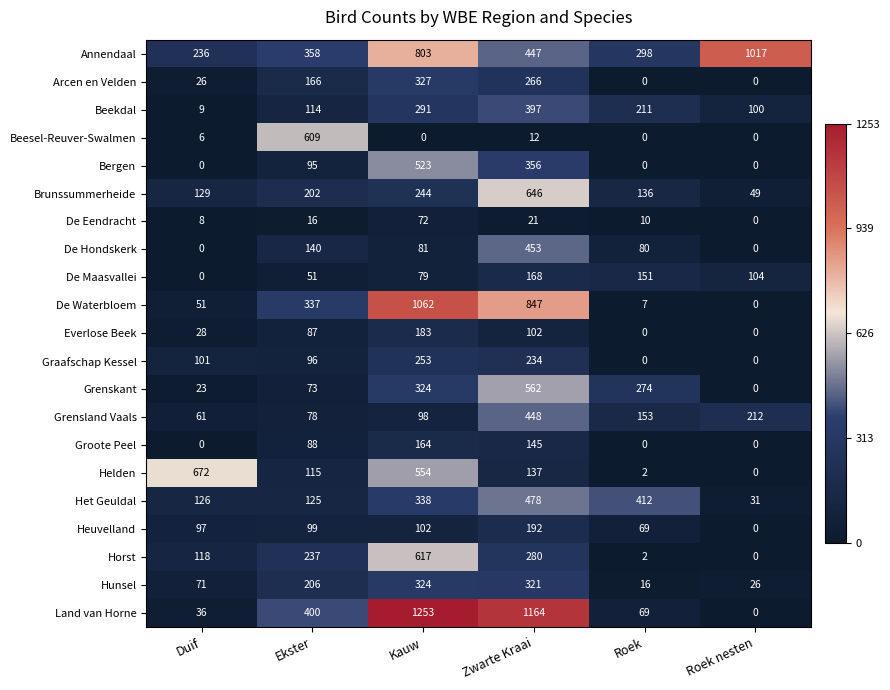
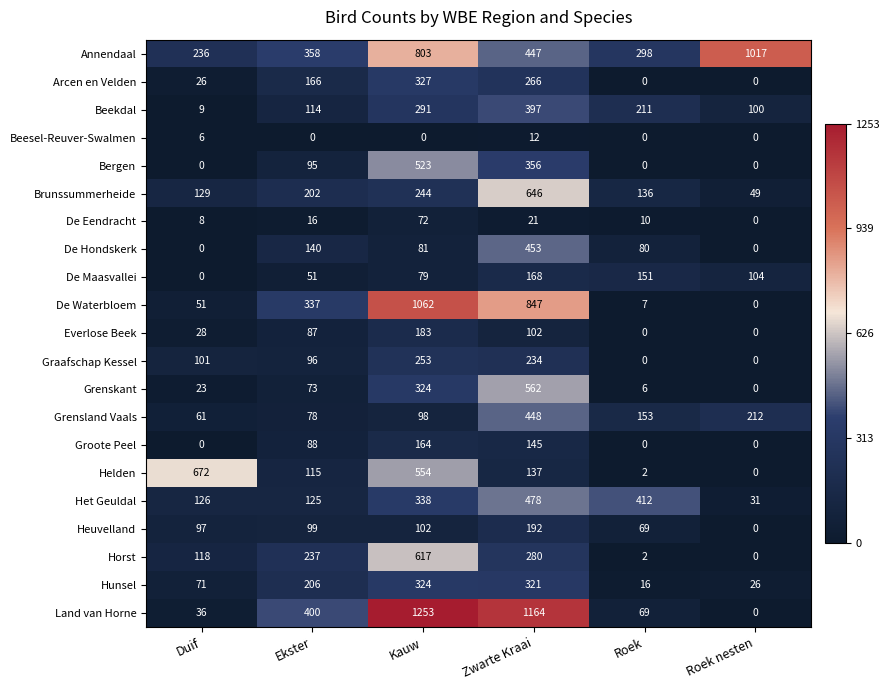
  {
    "Annendaal": {
      "Duif": 236,
      "Ekster": 358,
      "Kauw": 803,
      "Zwarte Kraai": 447,
      "Roek": 298,
      "Roek nesten": 1017
    },
    "Arcen en Velden": {
      "Duif": 26,
      "Ekster": 166,
      "Kauw": 327,
      "Zwarte Kraai": 266,
      "Roek": 0,
      "Roek nesten": 0
    },
    "Beekdal": {
      "Duif": 9,
      "Ekster": 114,
      "Kauw": 291,
      "Zwarte Kraai": 397,
      "Roek": 211,
      "Roek nesten": 100
    },
    "Beesel-Reuver-Swalmen": {
      "Duif": 6,
-     "Ekster": 609,
+     "Ekster": 0,
      "Kauw": 0,
      "Zwarte Kraai": 12,
      "Roek": 0,
      "Roek nesten": 0
    },
    "Bergen": {
      "Duif": 0,
      "Ekster": 95,
      "Kauw": 523,
      "Zwarte Kraai": 356,
      "Roek": 0,
      "Roek nesten": 0
    },
    "Brunssummerheide": {
      "Duif": 129,
      "Ekster": 202,
      "Kauw": 244,
      "Zwarte Kraai": 646,
      "Roek": 136,
      "Roek nesten": 49
    },
    "De Eendracht": {
      "Duif": 8,
      "Ekster": 16,
      "Kauw": 72,
      "Zwarte Kraai": 21,
      "Roek": 10,
      "Roek nesten": 0
    },
    "De Hondskerk": {
      "Duif": 0,
      "Ekster": 140,
      "Kauw": 81,
      "Zwarte Kraai": 453,
      "Roek": 80,
      "Roek nesten": 0
    },
    "De Maasvallei": {
      "Duif": 0,
      "Ekster": 51,
      "Kauw": 79,
      "Zwarte Kraai": 168,
      "Roek": 151,
      "Roek nesten": 104
    },
    "De Waterbloem": {
      "Duif": 51,
      "Ekster": 337,
      "Kauw": 1062,
      "Zwarte Kraai": 847,
      "Roek": 7,
      "Roek nesten": 0
    },
    "Everlose Beek": {
      "Duif": 28,
      "Ekster": 87,
      "Kauw": 183,
      "Zwarte Kraai": 102,
      "Roek": 0,
      "Roek nesten": 0
    },
    "Graafschap Kessel": {
      "Duif": 101,
      "Ekster": 96,
      "Kauw": 253,
      "Zwarte Kraai": 234,
      "Roek": 0,
      "Roek nesten": 0
    },
    "Grenskant": {
      "Duif": 23,
      "Ekster": 73,
      "Kauw": 324,
      "Zwarte Kraai": 562,
-     "Roek": 274,
+     "Roek": 6,
      "Roek nesten": 0
    },
    "Grensland Vaals": {
      "Duif": 61,
      "Ekster": 78,
      "Kauw": 98,
      "Zwarte Kraai": 448,
      "Roek": 153,
      "Roek nesten": 212
    },
    "Groote Peel": {
      "Duif": 0,
      "Ekster": 88,
      "Kauw": 164,
      "Zwarte Kraai": 145,
      "Roek": 0,
      "Roek nesten": 0
    },
    "Helden": {
      "Duif": 672,
      "Ekster": 115,
      "Kauw": 554,
      "Zwarte Kraai": 137,
      "Roek": 2,
      "Roek nesten": 0
    },
    "Het Geuldal": {
      "Duif": 126,
      "Ekster": 125,
      "Kauw": 338,
      "Zwarte Kraai": 478,
      "Roek": 412,
      "Roek nesten": 31
    },
    "Heuvelland": {
      "Duif": 97,
      "Ekster": 99,
      "Kauw": 102,
      "Zwarte Kraai": 192,
      "Roek": 69,
      "Roek nesten": 0
    },
    "Horst": {
      "Duif": 118,
      "Ekster": 237,
      "Kauw": 617,
      "Zwarte Kraai": 280,
      "Roek": 2,
      "Roek nesten": 0
    },
    "Hunsel": {
      "Duif": 71,
      "Ekster": 206,
      "Kauw": 324,
      "Zwarte Kraai": 321,
      "Roek": 16,
      "Roek nesten": 26
    },
    "Land van Horne": {
      "Duif": 36,
      "Ekster": 400,
      "Kauw": 1253,
      "Zwarte Kraai": 1164,
      "Roek": 69,
      "Roek nesten": 0
    }
  }
